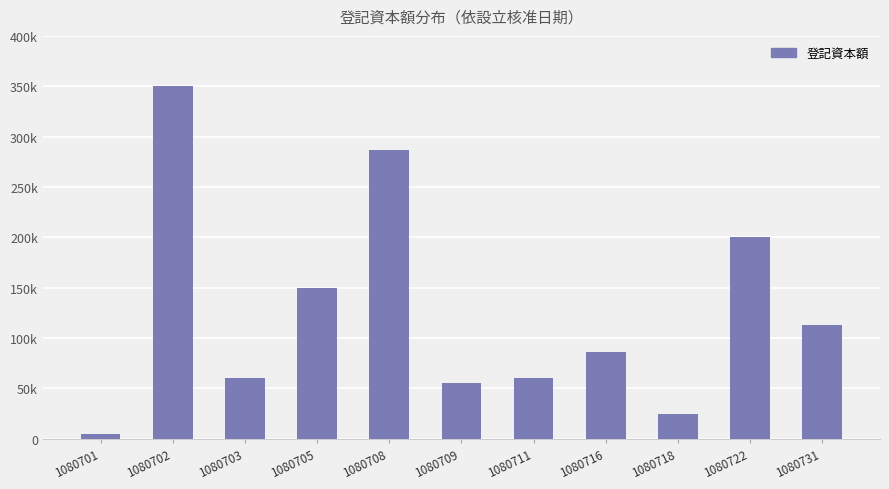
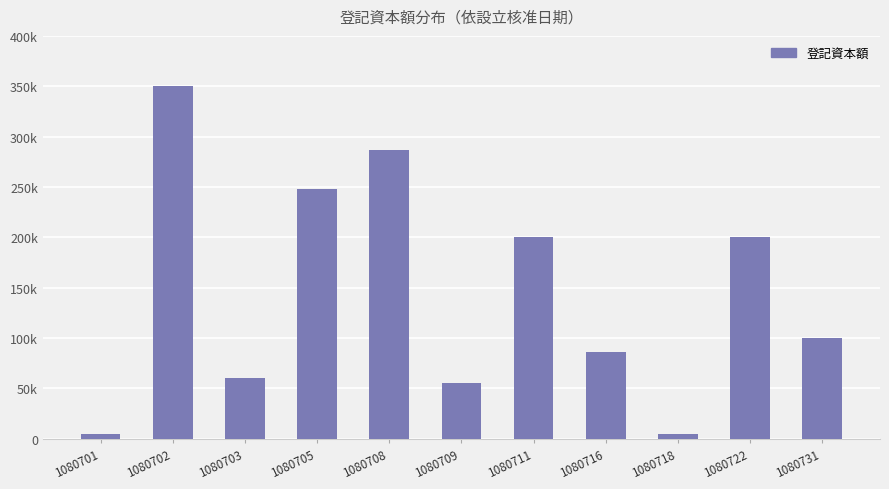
  {
    "1080701": 5000,
    "1080702": 350000,
    "1080703": 60000,
-   "1080705": 150000,
+   "1080705": 248000,
    "1080708": 287000,
    "1080709": 56000,
-   "1080711": 61000,
+   "1080711": 200000,
    "1080716": 86000,
-   "1080718": 25000,
+   "1080718": 5000,
    "1080722": 200000,
-   "1080731": 113000
+   "1080731": 100000
  }
